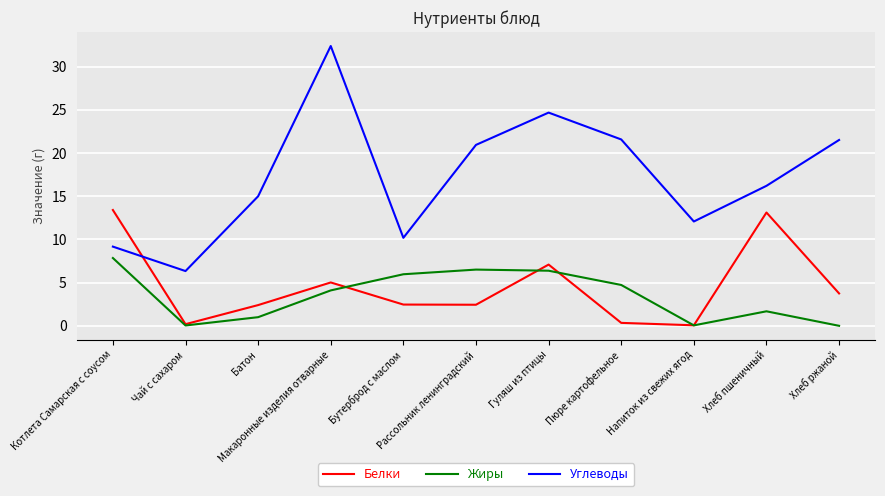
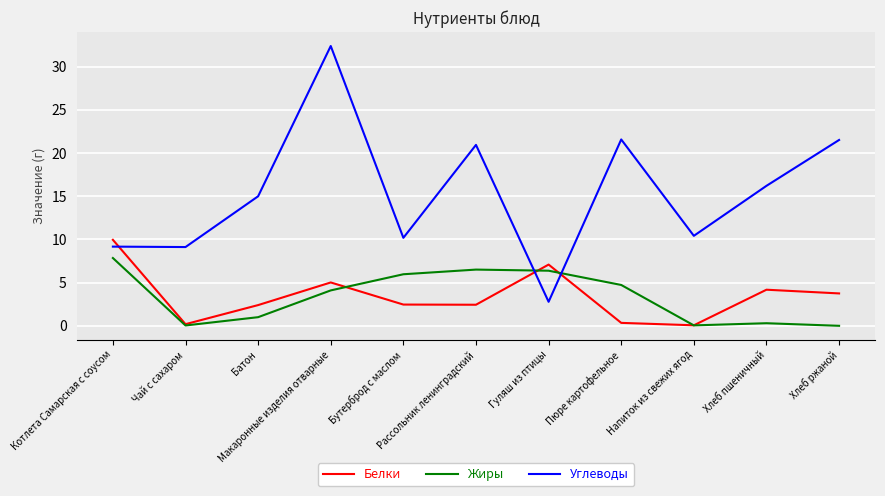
  {
    "Белки": {
-     "Котлета Самарская с соусом": 13,
+     "Котлета Самарская с соусом": 10,
      "Батон": 2,
      "Макаронные изделия отварные": 5,
      "Бутерброд с маслом": 2,
      "Рассольник ленинградский": 2,
      "Гуляш из птицы": 7,
      "Пюре картофельное": 0,
-     "Хлеб пшеничный": 13,
+     "Хлеб пшеничный": 4,
      "Хлеб ржаной": 4
    },
    "Жиры": {
      "Котлета Самарская с соусом": 8,
      "Батон": 1,
      "Макаронные изделия отварные": 4,
      "Бутерброд с маслом": 6,
      "Рассольник ленинградский": 7,
      "Гуляш из птицы": 6,
      "Пюре картофельное": 5,
-     "Хлеб пшеничный": 2,
+     "Хлеб пшеничный": 0,
      "Хлеб ржаной": 0
    },
    "Углеводы": {
      "Котлета Самарская с соусом": 9,
-     "Чай с сахаром": 6,
+     "Чай с сахаром": 9,
      "Батон": 15,
      "Макаронные изделия отварные": 32,
      "Бутерброд с маслом": 10,
      "Рассольник ленинградский": 21,
-     "Гуляш из птицы": 25,
+     "Гуляш из птицы": 3,
      "Пюре картофельное": 22,
-     "Напиток из свежих ягод": 12,
+     "Напиток из свежих ягод": 10,
      "Хлеб пшеничный": 16,
      "Хлеб ржаной": 22
    }
  }
